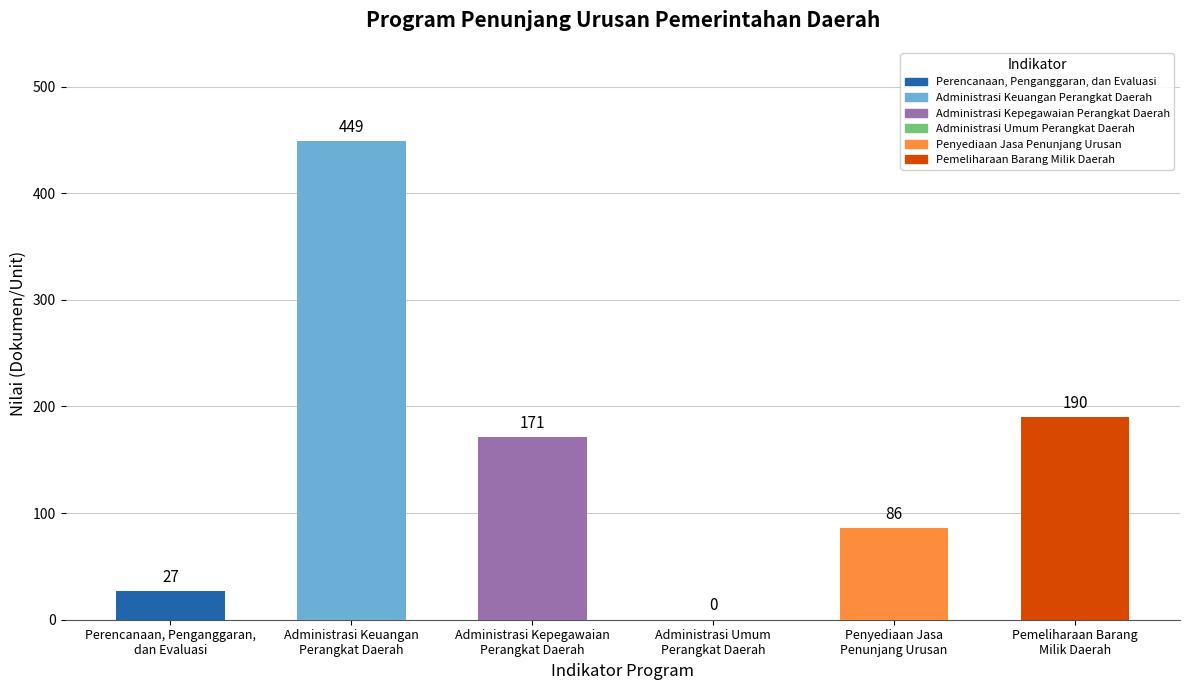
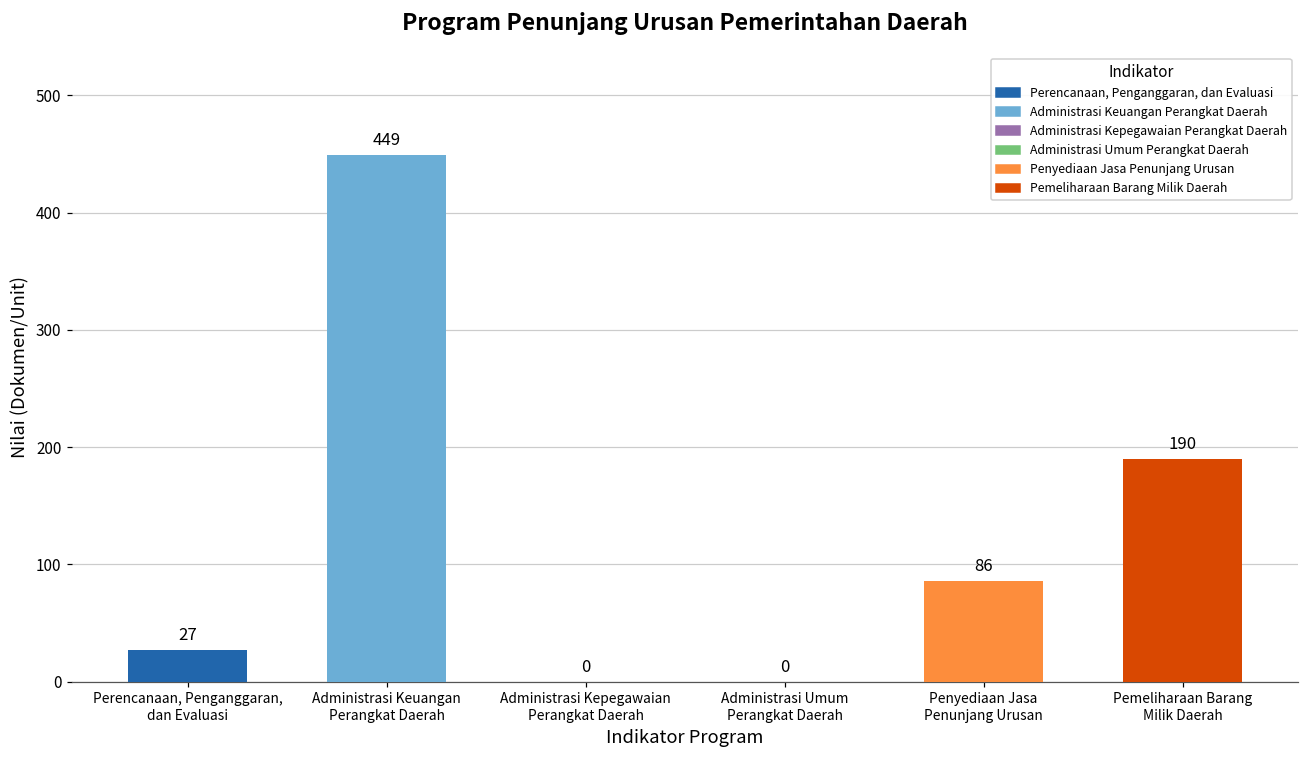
  {
    "Perencanaan, Penganggaran, dan Evaluasi": 27,
    "Administrasi Keuangan Perangkat Daerah": 449,
-   "Administrasi Kepegawaian Perangkat Daerah": 171,
+   "Administrasi Kepegawaian Perangkat Daerah": 0,
    "Administrasi Umum Perangkat Daerah": 0,
    "Penyediaan Jasa Penunjang Urusan": 86,
    "Pemeliharaan Barang Milik Daerah": 190
  }
